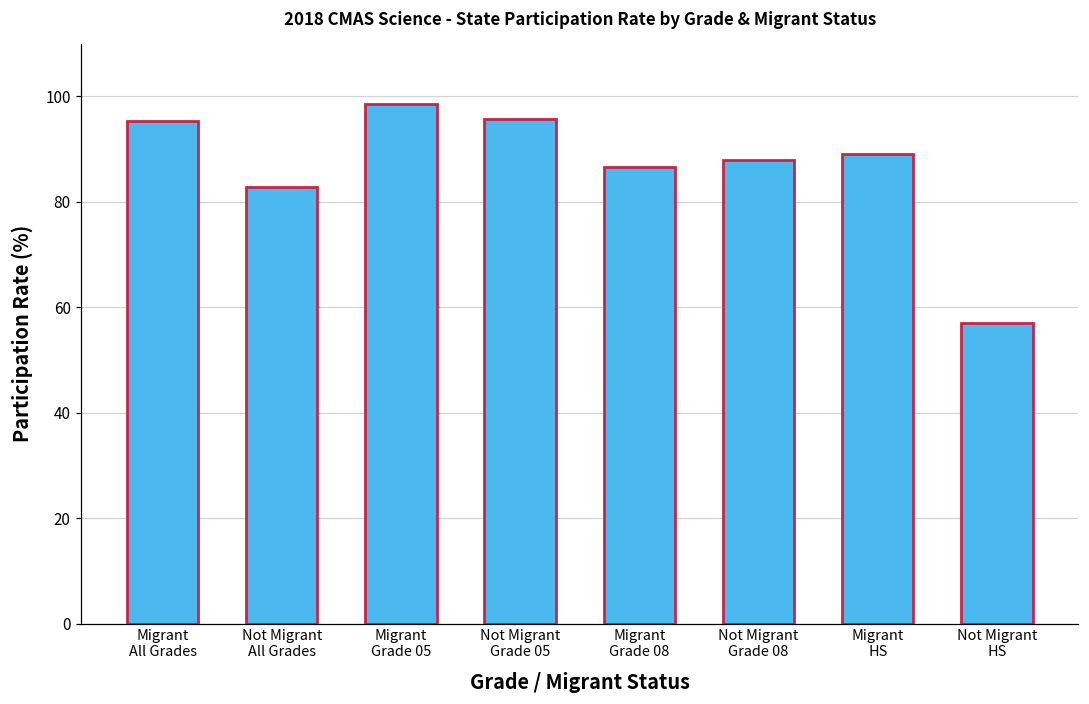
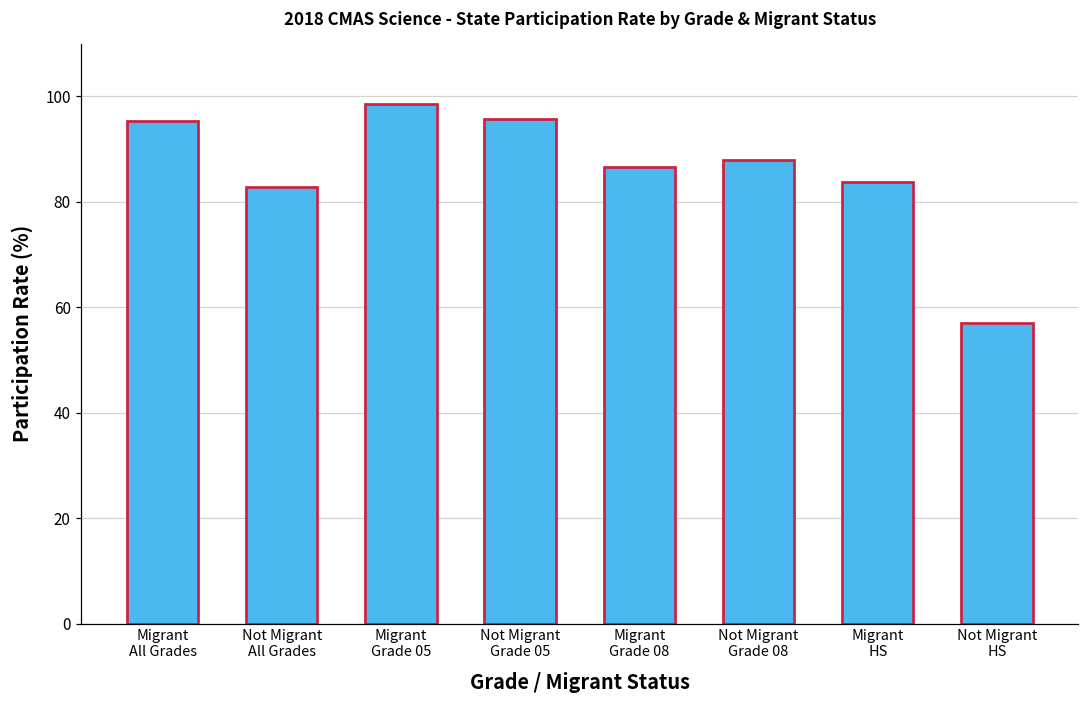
  {
    "Migrant All Grades": 95,
    "Not Migrant All Grades": 83,
    "Migrant Grade 05": 99,
    "Not Migrant Grade 05": 96,
    "Migrant Grade 08": 87,
    "Not Migrant Grade 08": 88,
-   "Migrant HS": 89,
+   "Migrant HS": 84,
    "Not Migrant HS": 57
  }
